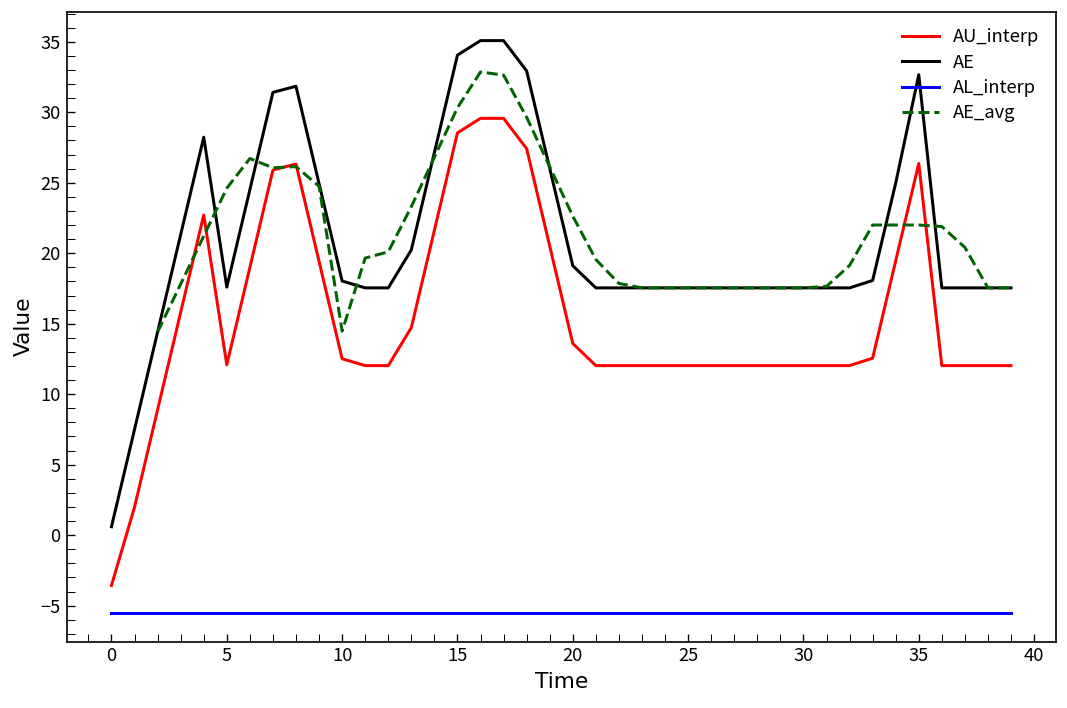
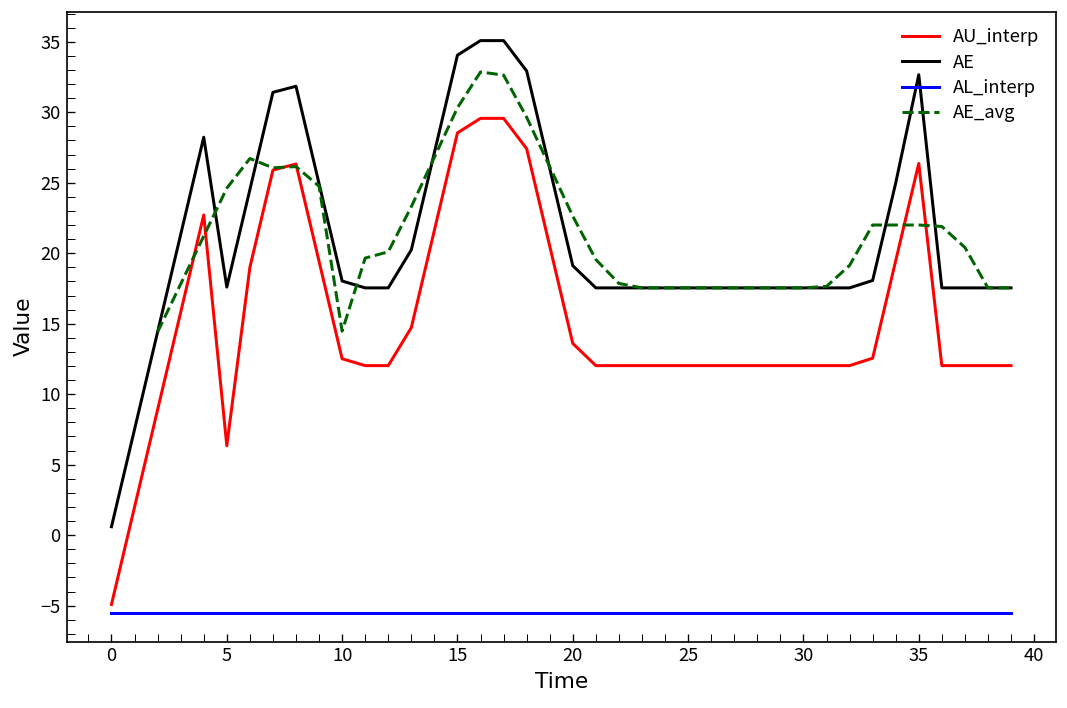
  {
    "AU_interp": {
-     "0": -3.6,
-     "5": 12.1,
+     "0": -4.9,
+     "5": 6.3,
      "10": 12.5,
      "15": 28.5,
      "20": 13.6,
      "25": 12.0,
      "30": 12.0,
      "35": 26.4
    },
    "AE": {
      "0": 0.6,
      "5": 17.6,
      "10": 18.0,
      "15": 34.1,
      "20": 19.1,
      "35": 32.7
    },
    "AL_interp": {
      "0": -5.5,
      "5": -5.5,
      "10": -5.5,
      "15": -5.5,
      "20": -5.5,
      "25": -5.5,
      "30": -5.5,
      "35": -5.5
    },
    "AE_avg": {
      "5": 24.6,
      "10": 14.5,
      "15": 30.3,
      "20": 22.6,
      "35": 22.0
    }
  }
